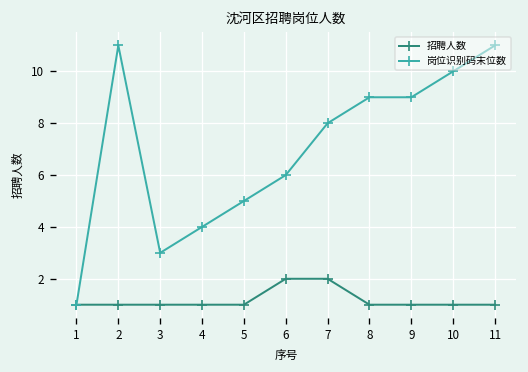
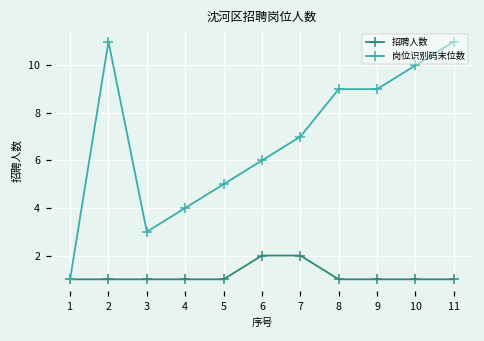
  {
    "招聘人数": {
      "2": 1,
      "3": 1,
      "4": 1,
      "5": 1,
      "6": 2,
      "7": 2,
      "8": 1,
      "9": 1,
      "10": 1,
      "11": 1
    },
    "岗位识别码末位数": {
      "2": 11,
      "3": 3,
      "4": 4,
      "5": 5,
      "6": 6,
-     "7": 8,
+     "7": 7,
      "8": 9,
      "9": 9
    }
  }
